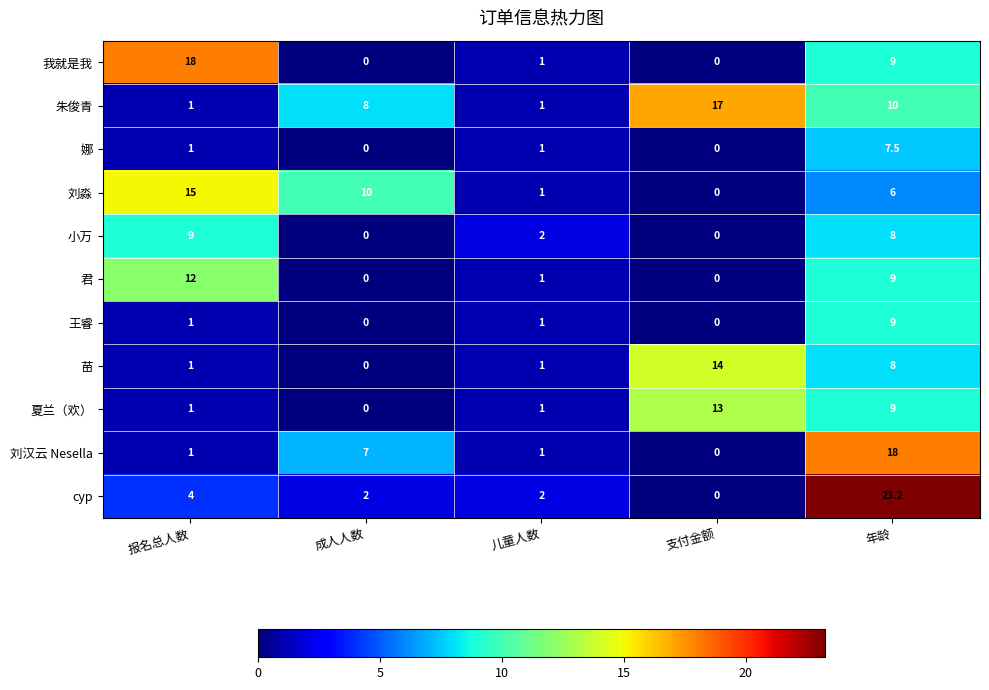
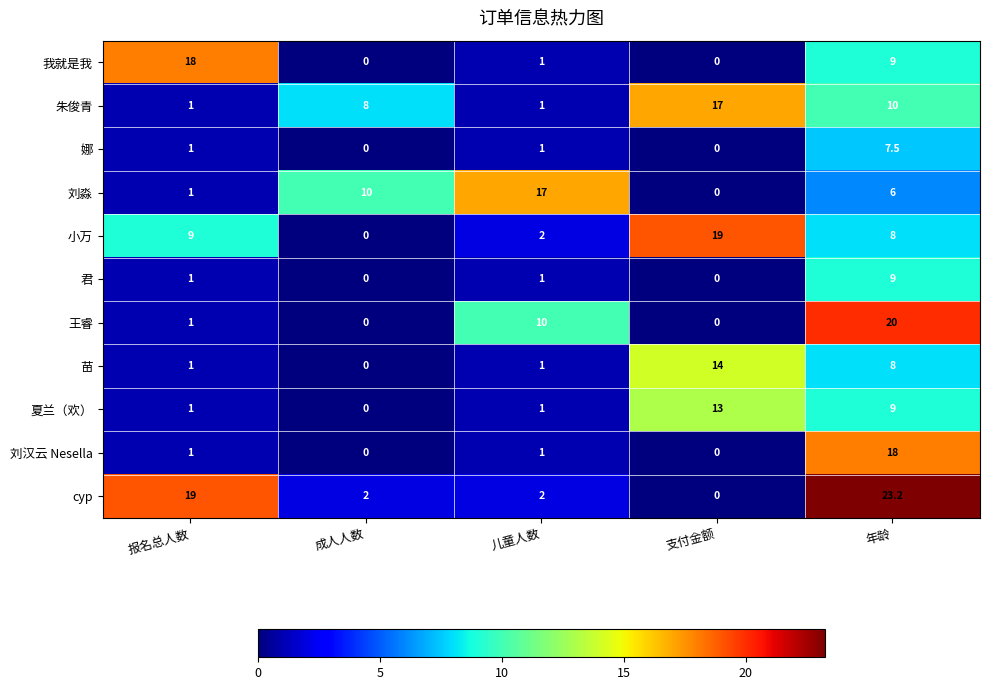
  {
    "我就是我": {
      "报名总人数": 18,
      "成人人数": 0,
      "儿童人数": 1,
      "支付金额": 0,
      "年龄": 9
    },
    "朱俊青": {
      "报名总人数": 1,
      "成人人数": 8,
      "儿童人数": 1,
      "支付金额": 17,
      "年龄": 10
    },
    "娜": {
      "报名总人数": 1,
      "成人人数": 0,
      "儿童人数": 1,
      "支付金额": 0,
      "年龄": 7.5
    },
    "刘淼": {
-     "报名总人数": 15,
+     "报名总人数": 1,
      "成人人数": 10,
-     "儿童人数": 1,
+     "儿童人数": 17,
      "支付金额": 0,
      "年龄": 6
    },
    "小万": {
      "报名总人数": 9,
      "成人人数": 0,
      "儿童人数": 2,
-     "支付金额": 0,
+     "支付金额": 19,
      "年龄": 8
    },
    "君": {
-     "报名总人数": 12,
+     "报名总人数": 1,
      "成人人数": 0,
      "儿童人数": 1,
      "支付金额": 0,
      "年龄": 9
    },
    "王睿": {
      "报名总人数": 1,
      "成人人数": 0,
-     "儿童人数": 1,
+     "儿童人数": 10,
      "支付金额": 0,
-     "年龄": 9
+     "年龄": 20
    },
    "苗": {
      "报名总人数": 1,
      "成人人数": 0,
      "儿童人数": 1,
      "支付金额": 14,
      "年龄": 8
    },
    "夏兰（欢）": {
      "报名总人数": 1,
      "成人人数": 0,
      "儿童人数": 1,
      "支付金额": 13,
      "年龄": 9
    },
    "刘汉云 Nesella": {
      "报名总人数": 1,
-     "成人人数": 7,
+     "成人人数": 0,
      "儿童人数": 1,
      "支付金额": 0,
      "年龄": 18
    },
    "cyp": {
-     "报名总人数": 4,
+     "报名总人数": 19,
      "成人人数": 2,
      "儿童人数": 2,
      "支付金额": 0,
      "年龄": 23.2
    }
  }
